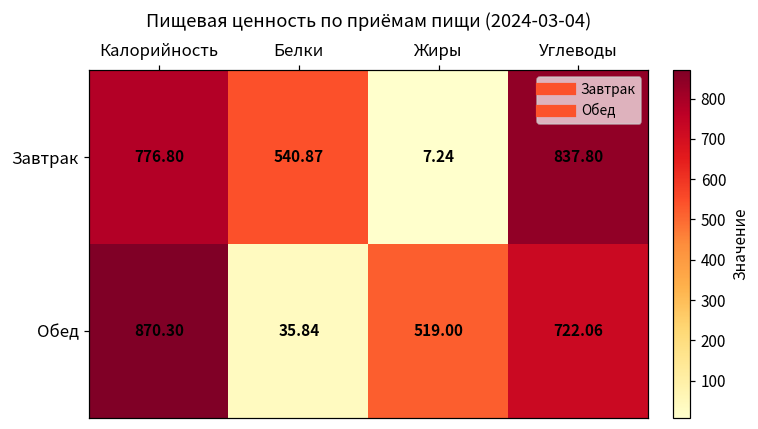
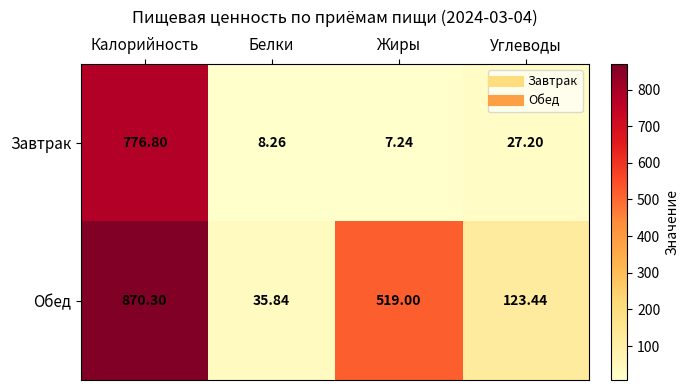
  {
    "Завтрак": {
      "Калорийность": 776.80,
-     "Белки": 540.87,
+     "Белки": 8.26,
      "Жиры": 7.24,
-     "Углеводы": 837.80
+     "Углеводы": 27.20
    },
    "Обед": {
      "Калорийность": 870.30,
      "Белки": 35.84,
      "Жиры": 519.00,
-     "Углеводы": 722.06
+     "Углеводы": 123.44
    }
  }
